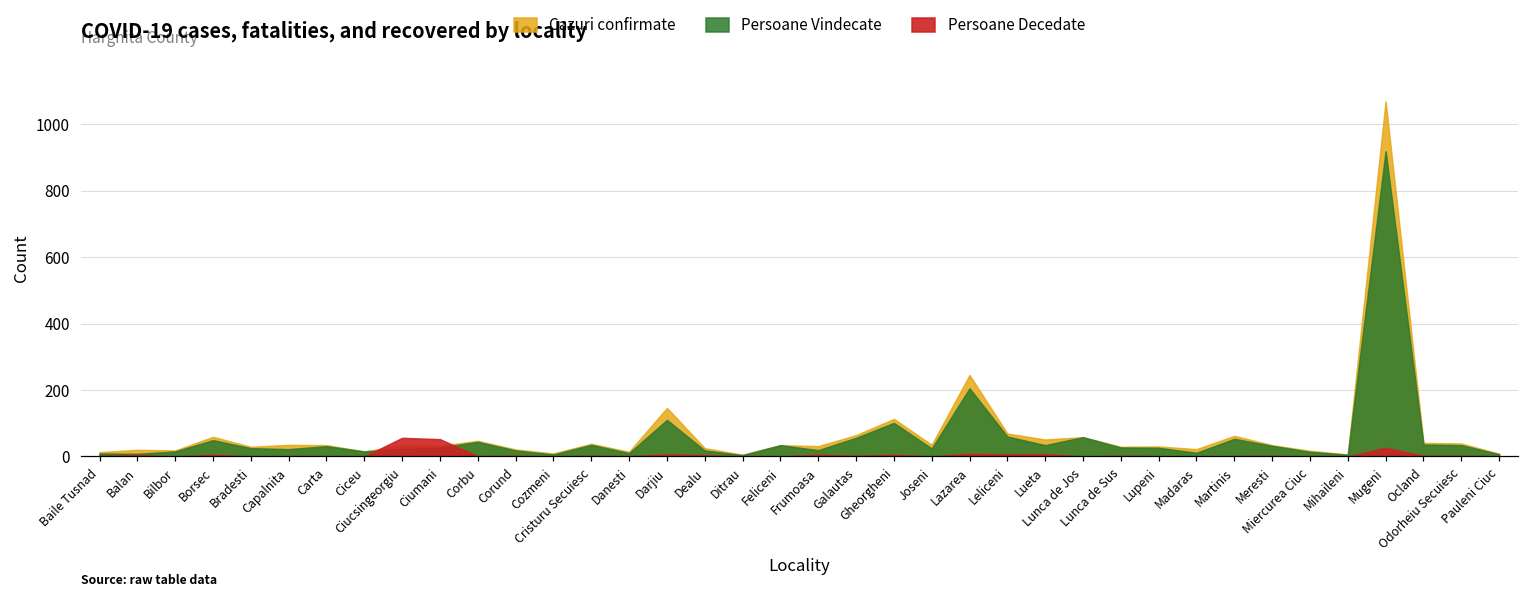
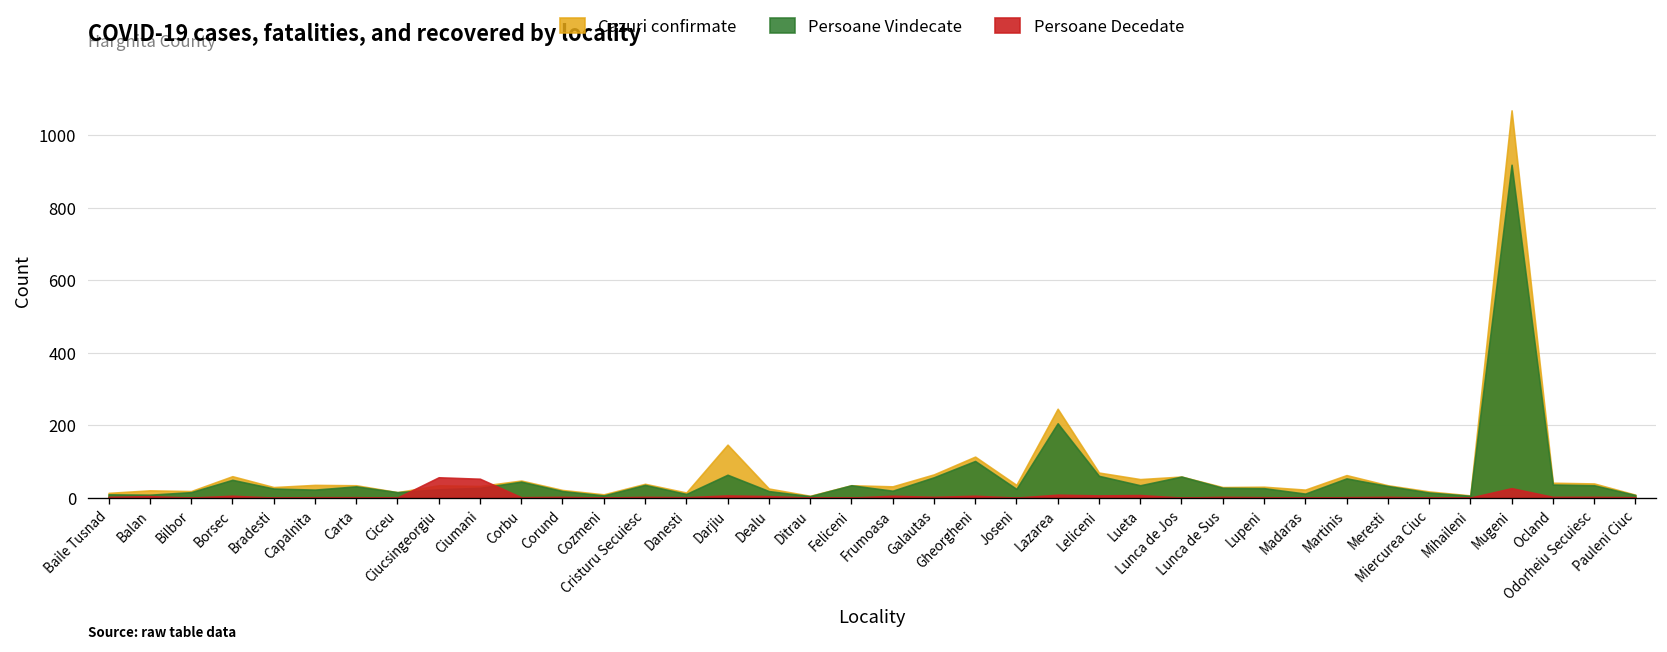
  {
    "Cazuri confirmate": {
      "Balan": 20,
      "Borsec": 60,
      "Capalnita": 40,
      "Ciucsingeorgiu": 30,
      "Darjiu": 150,
      "Frumoasa": 30,
      "Gheorgheni": 110,
      "Joseni": 40,
      "Lazarea": 250,
      "Leliceni": 70,
      "Lueta": 50,
      "Madaras": 20,
      "Martinis": 60,
      "Mugeni": 1070
    },
    "Persoane Vindecate": {
      "Borsec": 50,
      "Capalnita": 20,
      "Ciucsingeorgiu": 20,
-     "Darjiu": 110,
+     "Darjiu": 60,
      "Frumoasa": 20,
      "Gheorgheni": 100,
      "Joseni": 20,
      "Lazarea": 210,
      "Leliceni": 60,
      "Lueta": 30,
      "Madaras": 10,
      "Martinis": 50,
      "Mugeni": 920
    },
    "Persoane Decedate": {
      "Bilbor": 0,
      "Bradesti": 0,
      "Ciceu": 0,
      "Ciucsingeorgiu": 60,
      "Ciumani": 50,
      "Feliceni": 0,
      "Joseni": 0,
      "Lunca de Jos": 0,
      "Madaras": 0,
      "Miercurea Ciuc": 0,
      "Mugeni": 30
    }
  }
